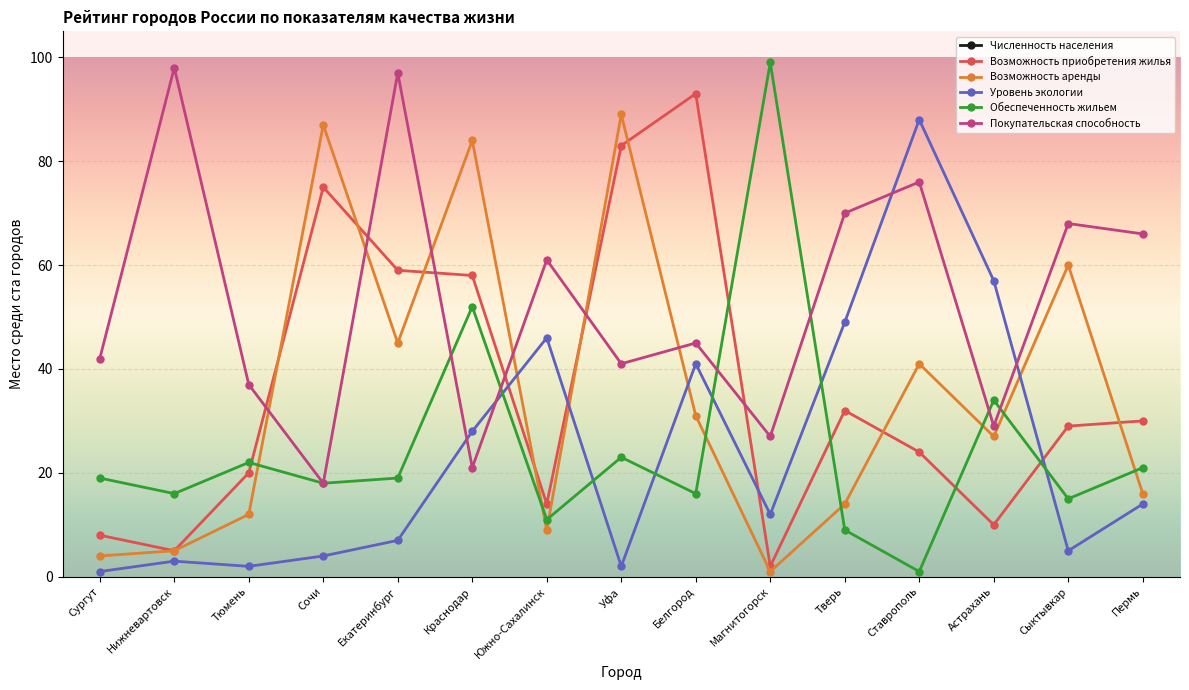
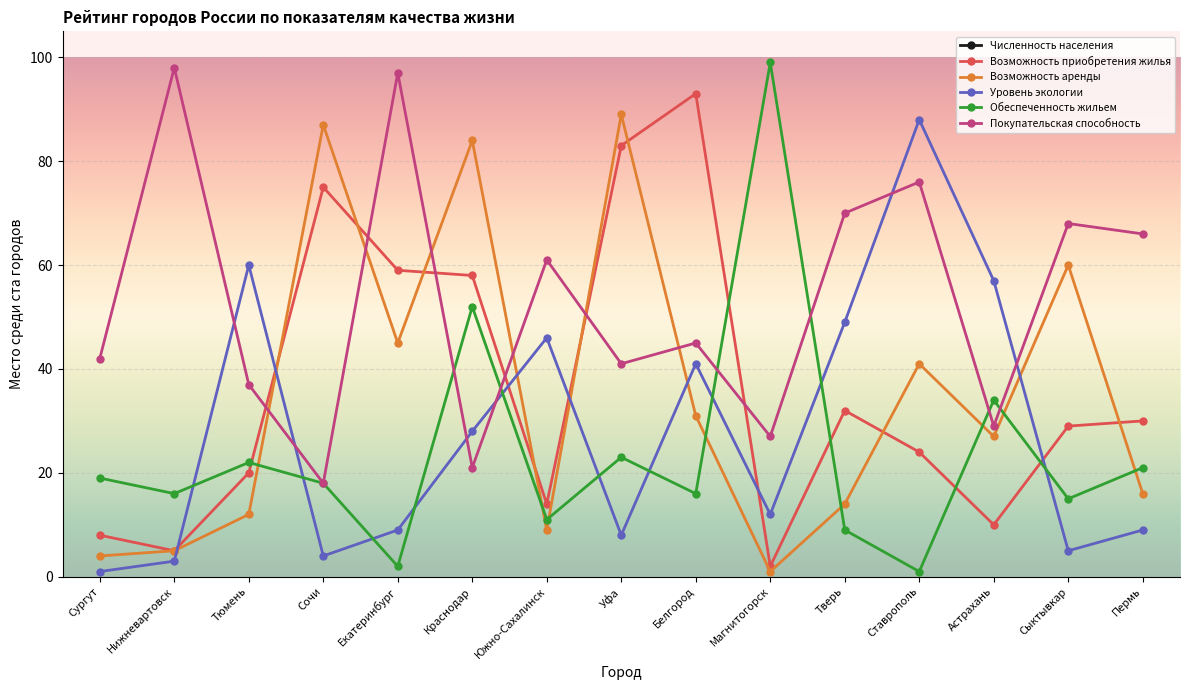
  {
    "Уровень экологии": {
      "Сургут": 1,
      "Нижневартовск": 3,
-     "Тюмень": 2,
+     "Тюмень": 60,
      "Сочи": 4,
-     "Екатеринбург": 7,
+     "Екатеринбург": 9,
      "Краснодар": 28,
      "Южно-Сахалинск": 46,
-     "Уфа": 2,
+     "Уфа": 8,
      "Белгород": 41,
      "Магнитогорск": 12,
      "Тверь": 49,
      "Ставрополь": 88,
      "Астрахань": 57,
      "Сыктывкар": 5,
-     "Пермь": 14
+     "Пермь": 9
    },
    "Обеспеченность жильем": {
      "Сургут": 19,
      "Нижневартовск": 16,
      "Тюмень": 22,
-     "Екатеринбург": 19,
+     "Екатеринбург": 2,
      "Краснодар": 52,
      "Южно-Сахалинск": 11,
      "Уфа": 23,
      "Белгород": 16,
      "Магнитогорск": 99,
      "Тверь": 9,
      "Ставрополь": 1,
      "Астрахань": 34,
      "Сыктывкар": 15,
      "Пермь": 21
    }
  }
